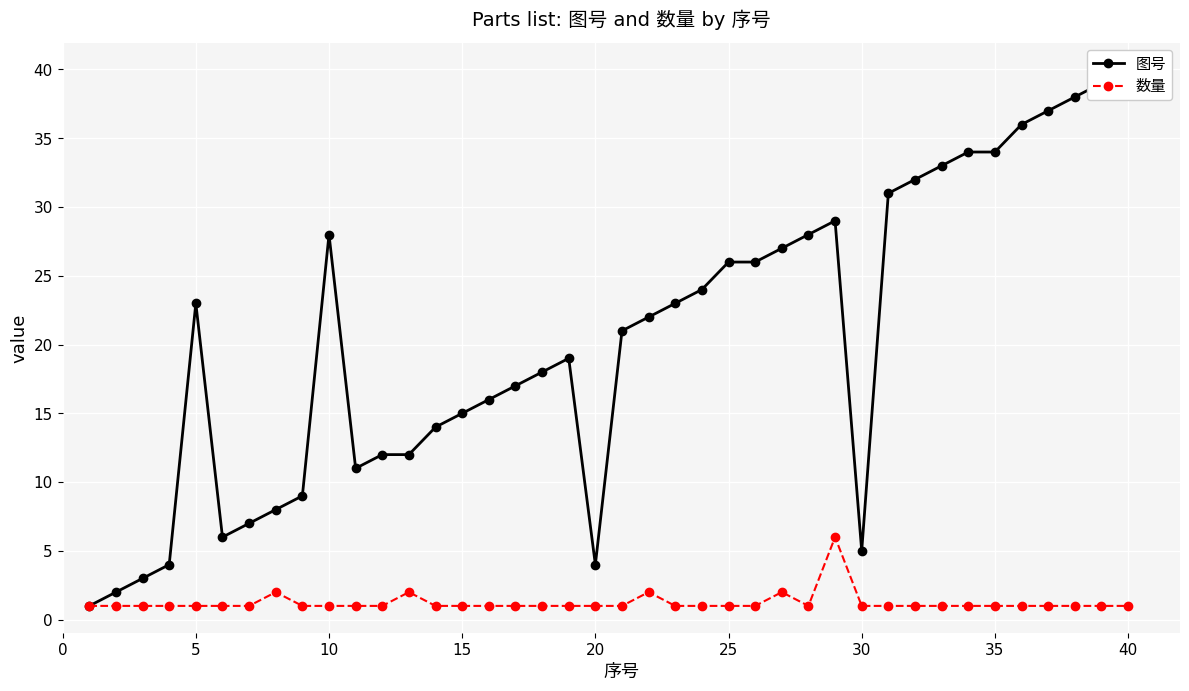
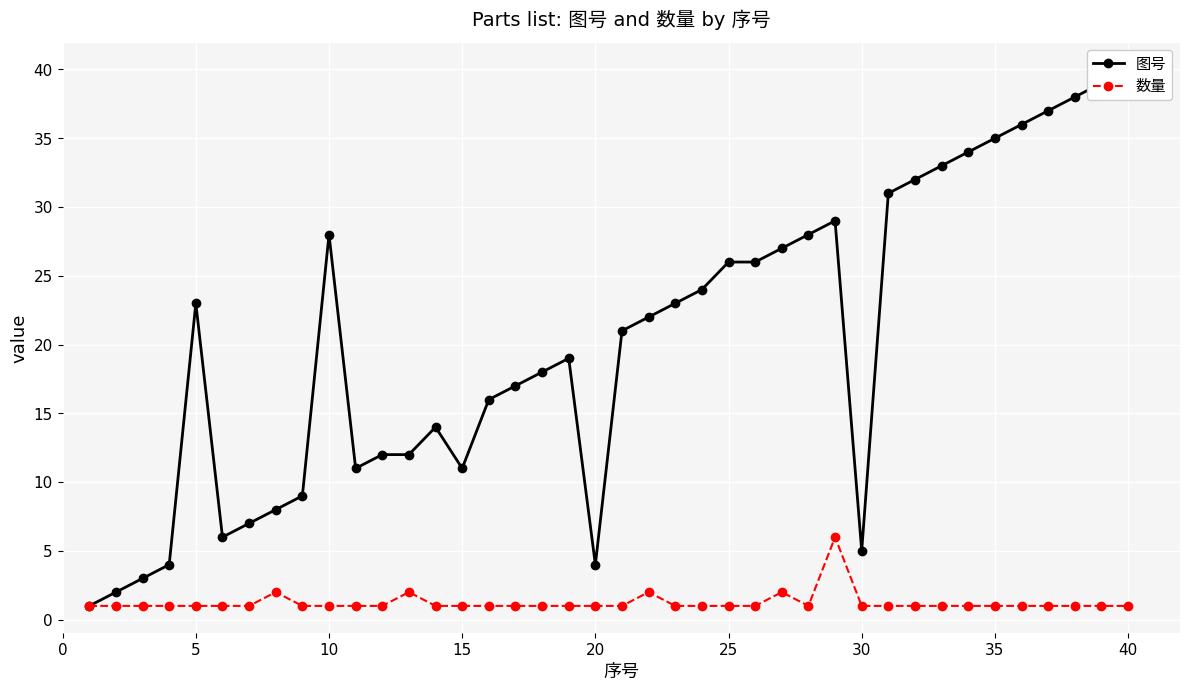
  {
    "图号": {
      "5": 23,
      "10": 28,
-     "15": 15,
+     "15": 11,
      "20": 4,
      "25": 26,
      "30": 5,
-     "35": 34
+     "35": 35
    },
    "数量": {
      "5": 1,
      "10": 1,
      "15": 1,
      "20": 1,
      "25": 1,
      "30": 1,
      "35": 1,
      "40": 1
    }
  }
